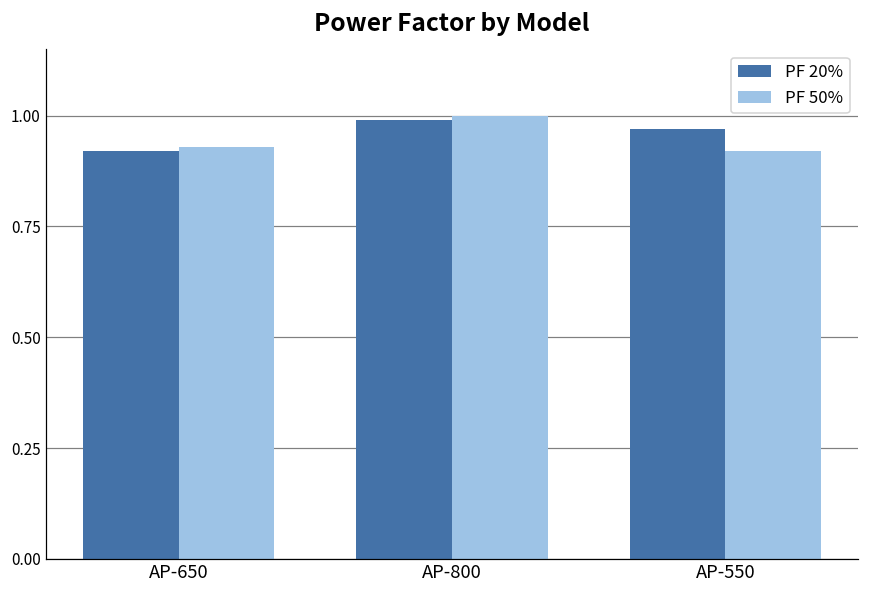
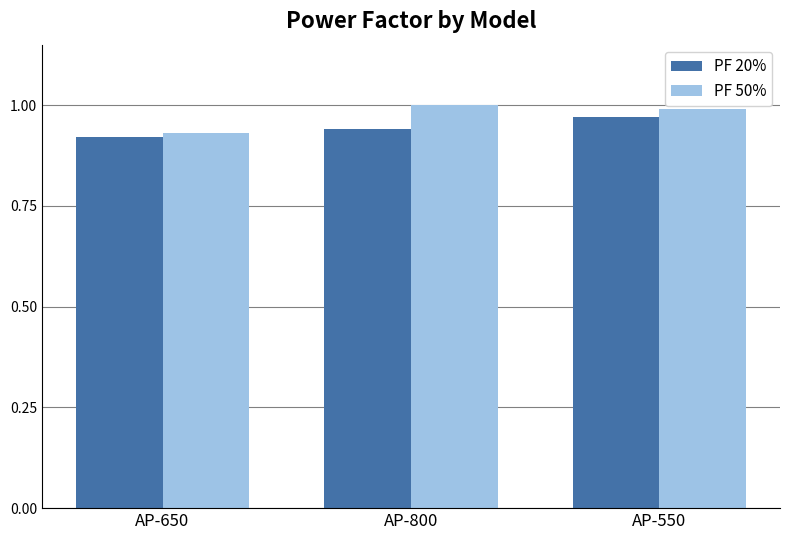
  {
    "PF 20%": {
      "AP-650": 0.92,
-     "AP-800": 0.99,
+     "AP-800": 0.94,
      "AP-550": 0.97
    },
    "PF 50%": {
      "AP-650": 0.93,
      "AP-800": 1.00,
-     "AP-550": 0.92
+     "AP-550": 0.99
    }
  }
